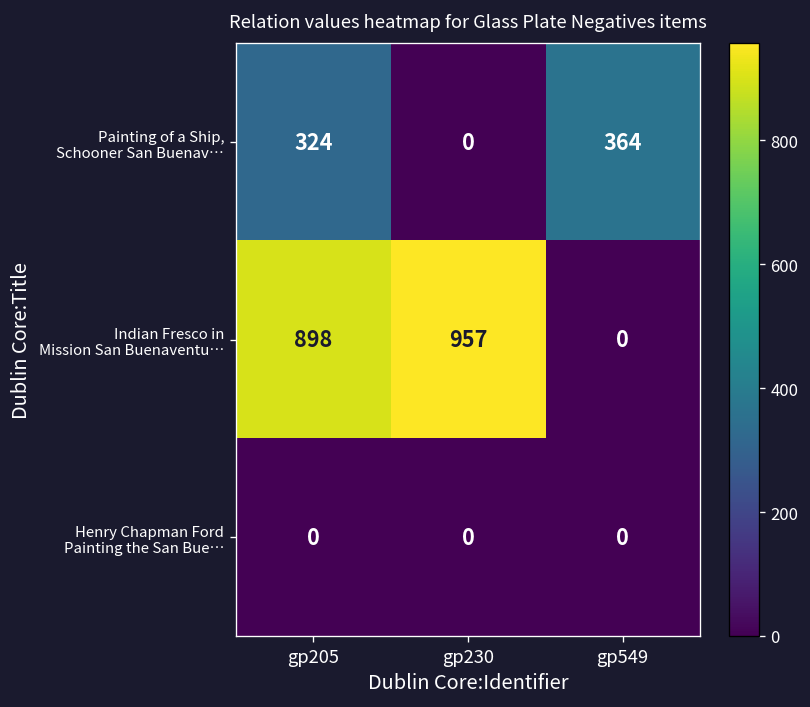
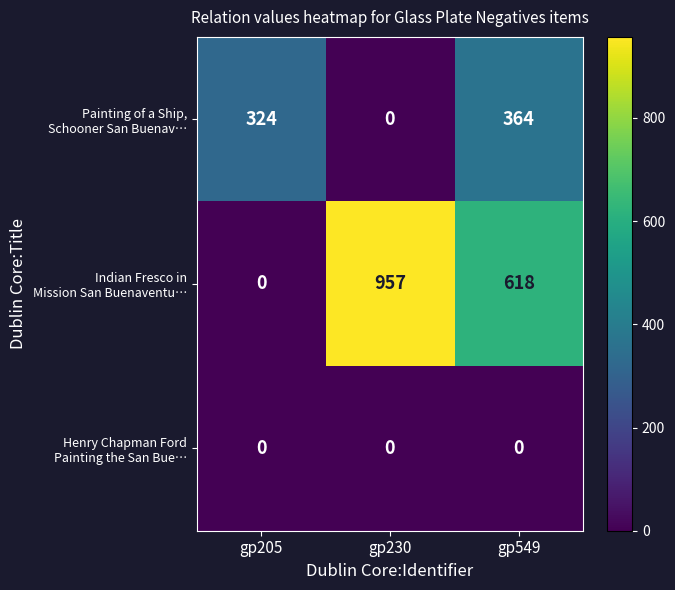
  {
    "Painting of a Ship, Schooner San Buenav…": {
      "gp205": 324,
      "gp230": 0,
      "gp549": 364
    },
    "Indian Fresco in Mission San Buenaventu…": {
-     "gp205": 898,
+     "gp205": 0,
      "gp230": 957,
-     "gp549": 0
+     "gp549": 618
    },
    "Henry Chapman Ford Painting the San Bue…": {
      "gp205": 0,
      "gp230": 0,
      "gp549": 0
    }
  }
